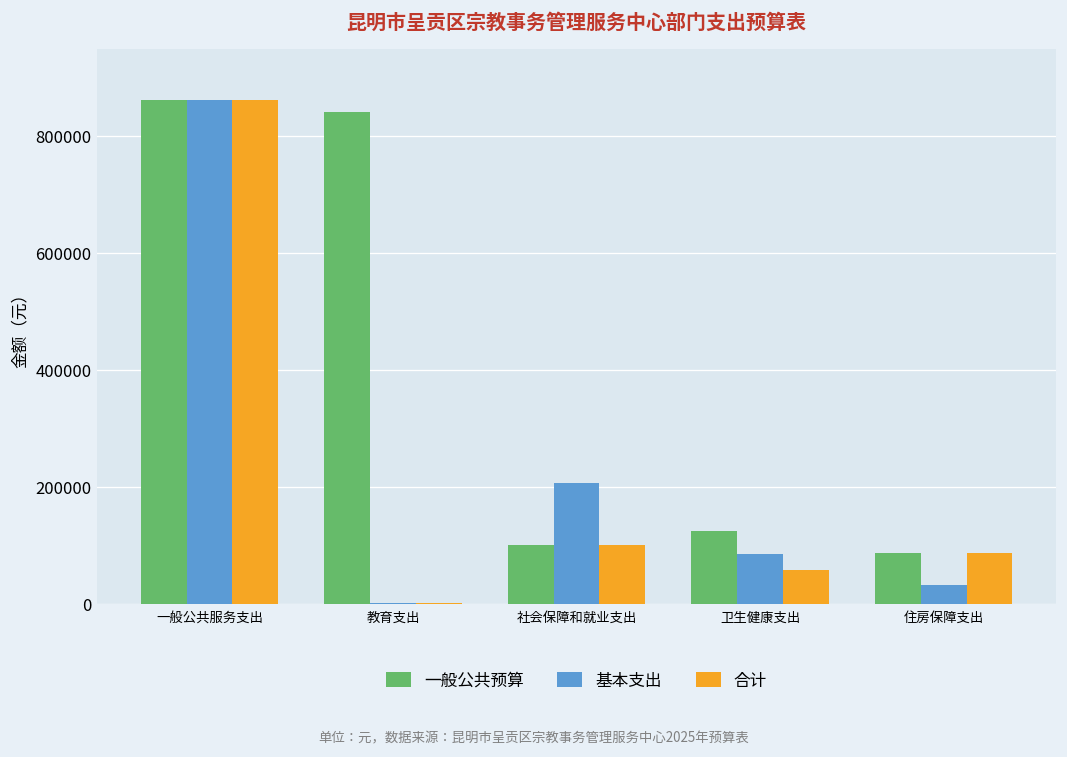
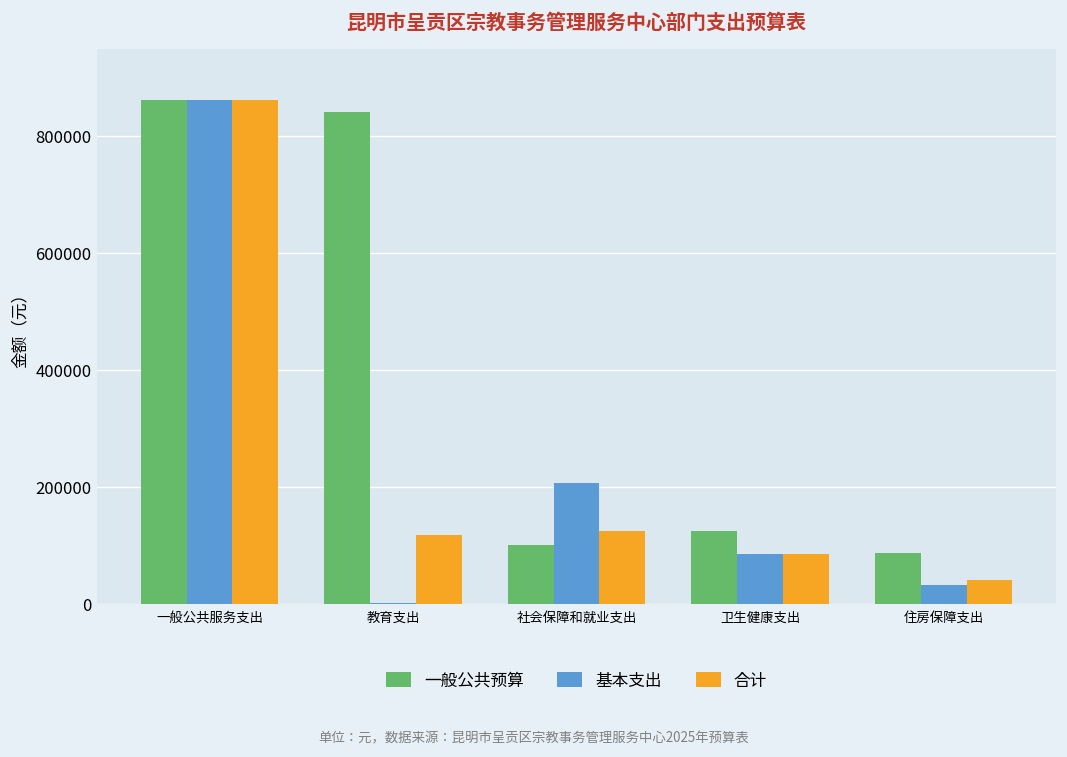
  {
    "一般公共预算": {
      "一般公共服务支出": 860000,
      "教育支出": 840000,
      "社会保障和就业支出": 100000,
      "卫生健康支出": 130000,
      "住房保障支出": 90000
    },
    "基本支出": {
      "一般公共服务支出": 860000,
      "社会保障和就业支出": 210000,
      "卫生健康支出": 90000,
      "住房保障支出": 30000
    },
    "合计": {
      "一般公共服务支出": 860000,
-     "教育支出": 0,
-     "社会保障和就业支出": 100000,
-     "卫生健康支出": 60000,
-     "住房保障支出": 90000
+     "教育支出": 120000,
+     "社会保障和就业支出": 130000,
+     "卫生健康支出": 90000,
+     "住房保障支出": 40000
    }
  }
